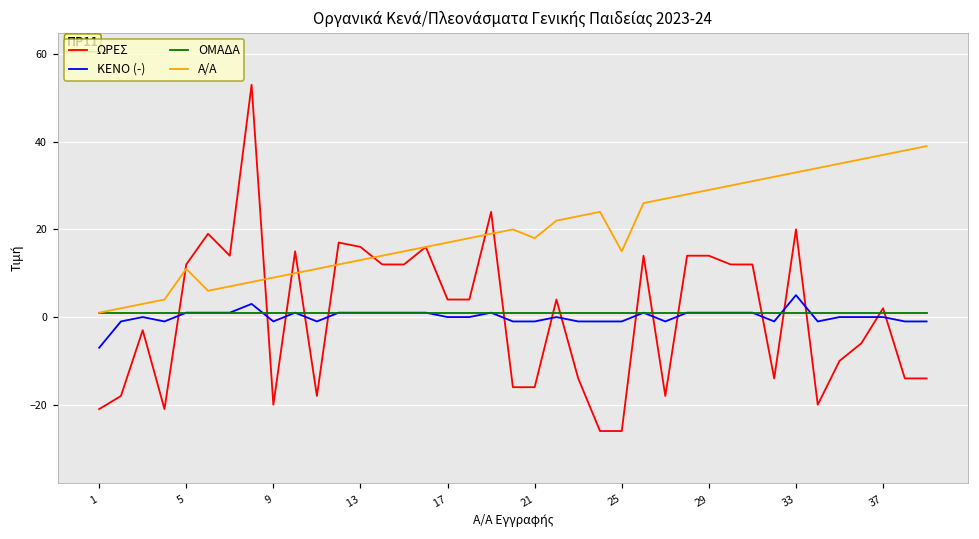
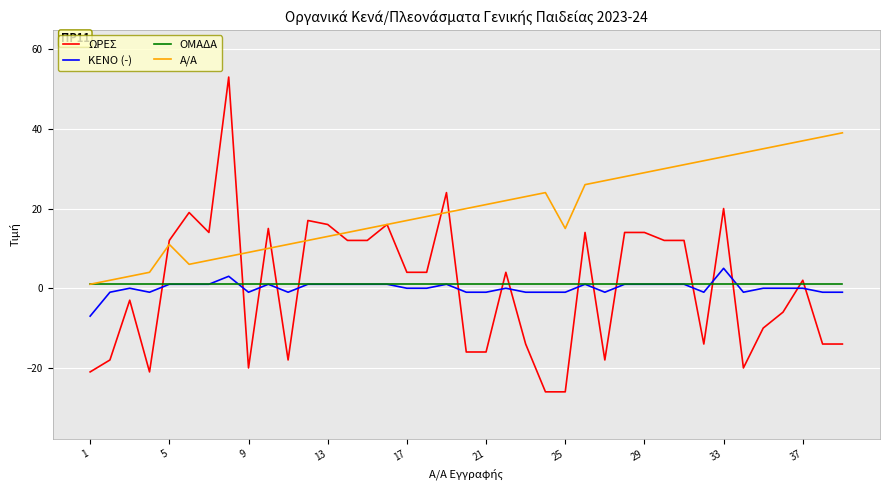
  {
    "ΩΡΕΣ": {
      "1": -21,
      "5": 12,
      "9": -20,
      "13": 16,
      "17": 4,
      "21": -16,
      "25": -26,
      "29": 14,
      "33": 20,
      "37": 2
    },
    "ΚΕΝΟ (-)": {
      "1": -7,
      "9": -1,
      "17": 0,
      "21": -1,
      "25": -1,
      "33": 5,
      "37": 0
    },
    "ΟΜΑΔΑ": {
      "9": 1,
      "17": 1,
      "21": 1,
      "25": 1,
      "33": 1,
      "37": 1
    },
    "Α/Α": {
      "5": 11,
      "9": 9,
      "13": 13,
      "17": 17,
-     "21": 18,
+     "21": 21,
      "25": 15,
      "29": 29,
      "33": 33,
      "37": 37
    }
  }
